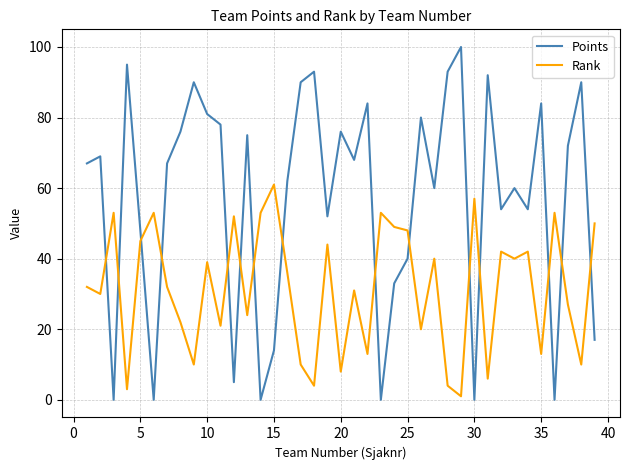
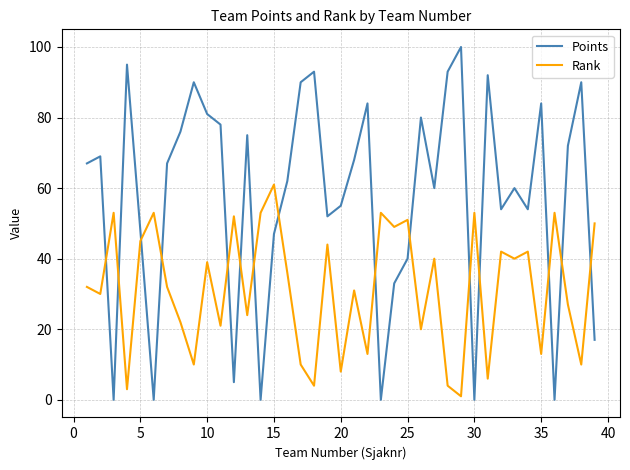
  {
    "Points": {
      "5": 48,
      "10": 81,
-     "15": 14,
-     "20": 76,
+     "15": 47,
+     "20": 55,
      "25": 40,
      "30": 0,
      "35": 84
    },
    "Rank": {
      "5": 45,
      "10": 39,
      "15": 61,
      "20": 8,
-     "25": 48,
-     "30": 57,
+     "25": 51,
+     "30": 53,
      "35": 13
    }
  }
